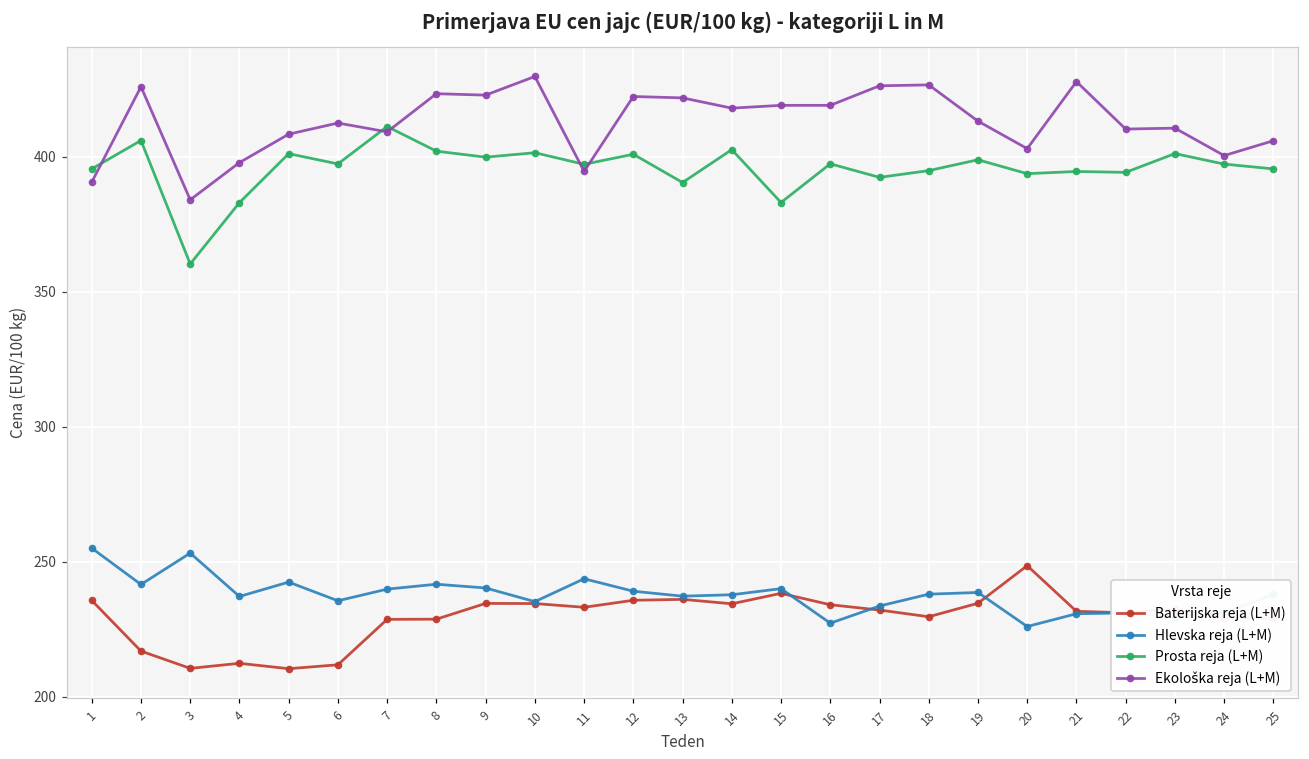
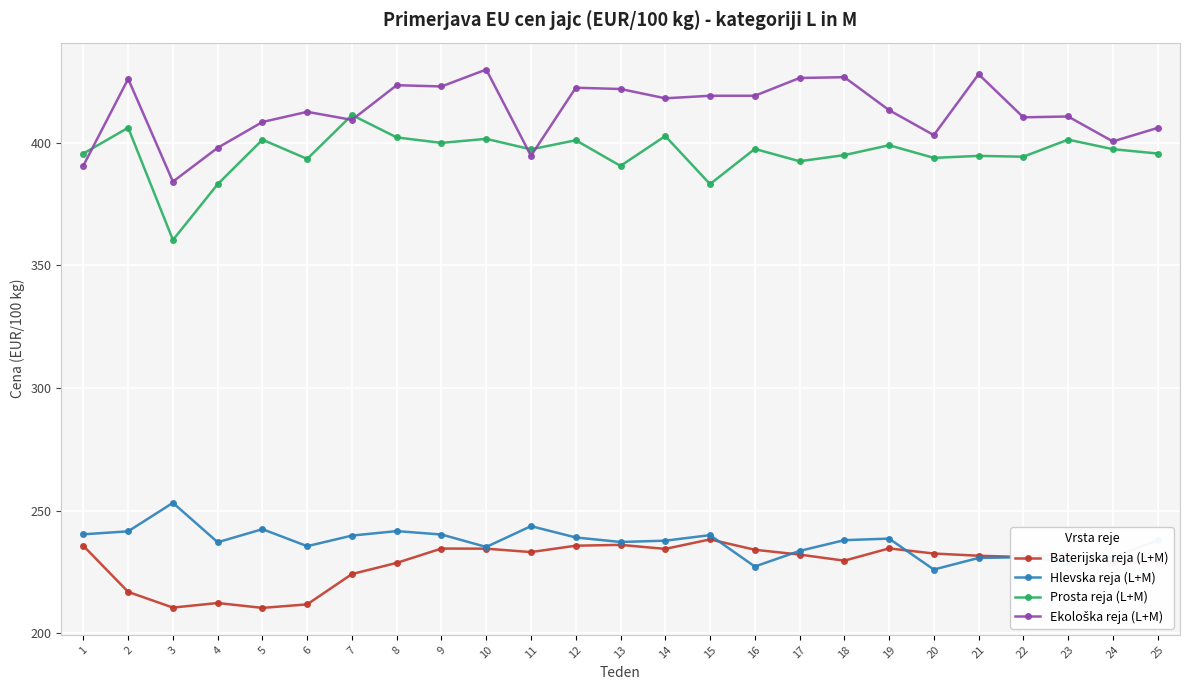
  {
    "Baterijska reja (L+M)": {
      "1": 236,
      "2": 217,
      "3": 211,
      "4": 212,
      "5": 210,
      "6": 212,
-     "7": 229,
+     "7": 224,
      "8": 229,
      "9": 235,
      "11": 233,
      "12": 236,
      "13": 236,
      "14": 234,
      "15": 238,
      "16": 234,
      "17": 232,
      "18": 230,
      "19": 235,
-     "20": 249
+     "20": 233
    },
    "Hlevska reja (L+M)": {
-     "1": 255,
+     "1": 240,
      "2": 242,
      "3": 253,
      "4": 237,
      "5": 242,
      "6": 236,
      "7": 240,
      "8": 242,
      "9": 240,
      "11": 244,
      "12": 239,
      "13": 237,
      "14": 238,
      "15": 240,
      "16": 227,
      "17": 234,
      "18": 238,
      "19": 239,
      "20": 226
    },
    "Prosta reja (L+M)": {
      "1": 396,
      "2": 406,
      "3": 360,
      "4": 383,
      "5": 401,
-     "6": 397,
+     "6": 393,
      "7": 411,
      "8": 402,
      "9": 400,
      "10": 402,
      "11": 397,
      "12": 401,
      "13": 391,
      "14": 403,
      "15": 383,
      "16": 397,
      "17": 392,
      "18": 395,
      "19": 399,
      "20": 394,
      "21": 395,
      "22": 394,
      "23": 401,
      "24": 397,
      "25": 396
    },
    "Ekološka reja (L+M)": {
      "1": 391,
      "2": 426,
      "3": 384,
      "4": 398,
      "5": 408,
      "6": 413,
      "7": 409,
      "8": 423,
      "9": 423,
      "10": 430,
      "11": 395,
      "12": 422,
      "13": 422,
      "14": 418,
      "15": 419,
      "16": 419,
      "17": 426,
      "18": 427,
      "19": 413,
      "20": 403,
      "21": 428,
      "22": 410,
      "23": 411,
      "24": 401,
      "25": 406
    }
  }
